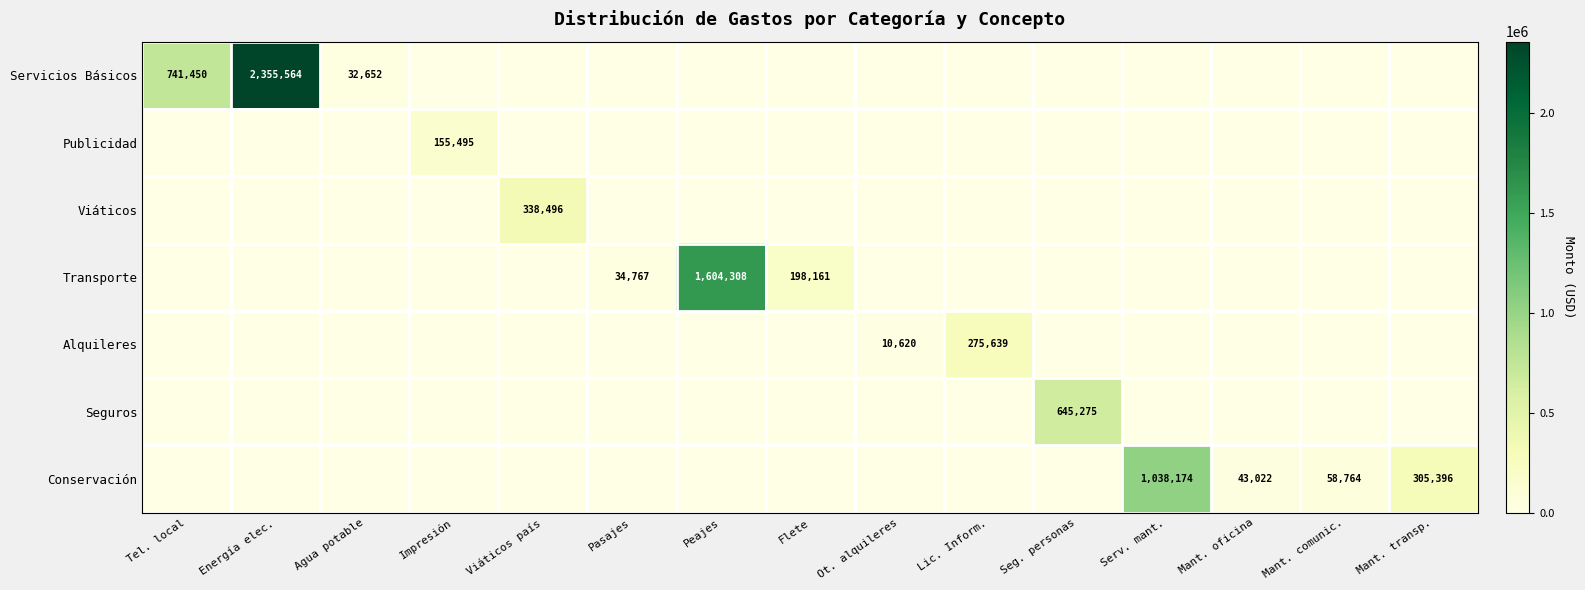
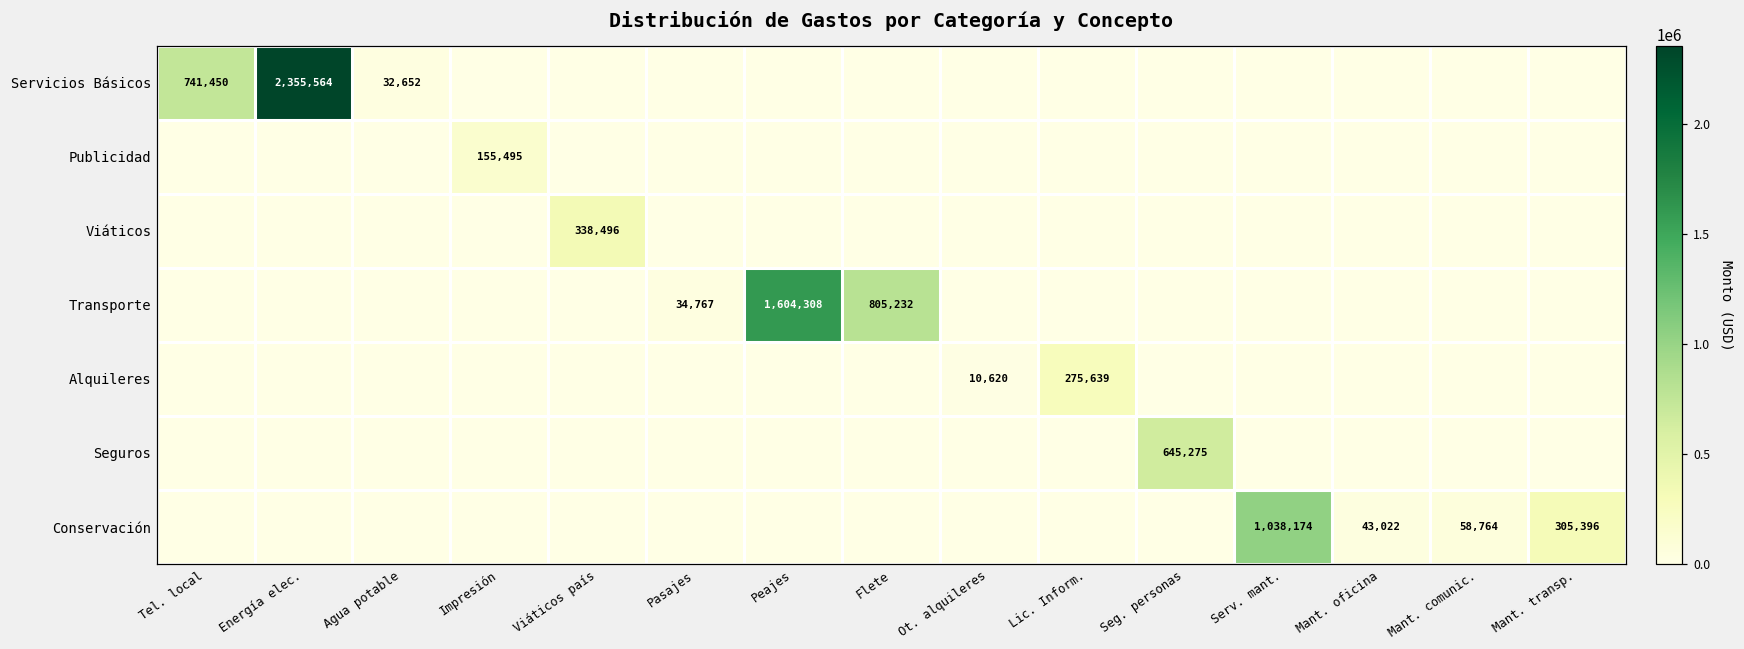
  {
    "Servicios Básicos": {
      "Tel. local": "741,450",
      "Energía elec.": "2,355,564",
      "Agua potable": "32,652"
    },
    "Publicidad": {
      "Impresión": "155,495"
    },
    "Viáticos": {
      "Viáticos país": "338,496"
    },
    "Transporte": {
      "Pasajes": "34,767",
      "Peajes": "1,604,308",
-     "Flete": "198,161"
+     "Flete": "805,232"
    },
    "Alquileres": {
      "Ot. alquileres": "10,620",
      "Lic. Inform.": "275,639"
    },
    "Seguros": {
      "Seg. personas": "645,275"
    },
    "Conservación": {
      "Serv. mant.": "1,038,174",
      "Mant. oficina": "43,022",
      "Mant. comunic.": "58,764",
      "Mant. transp.": "305,396"
    }
  }
